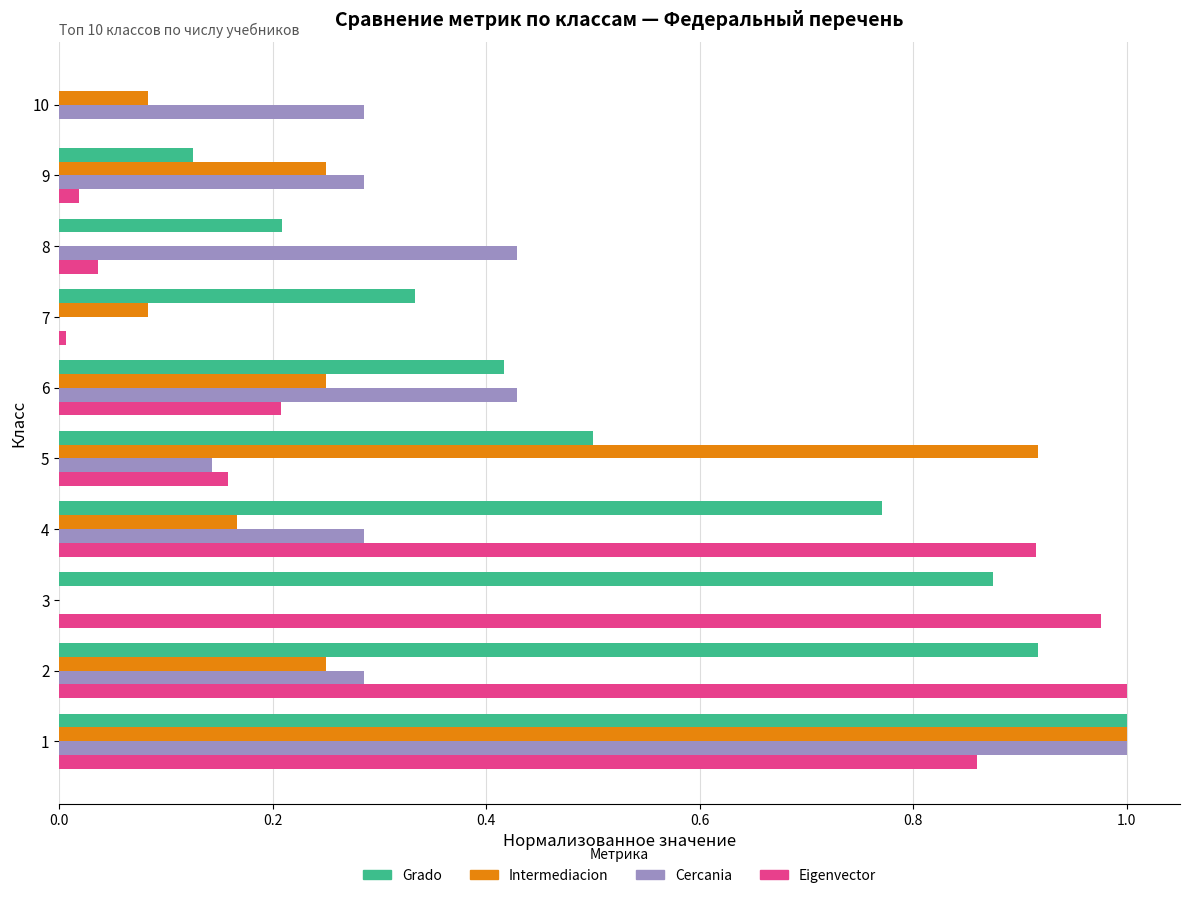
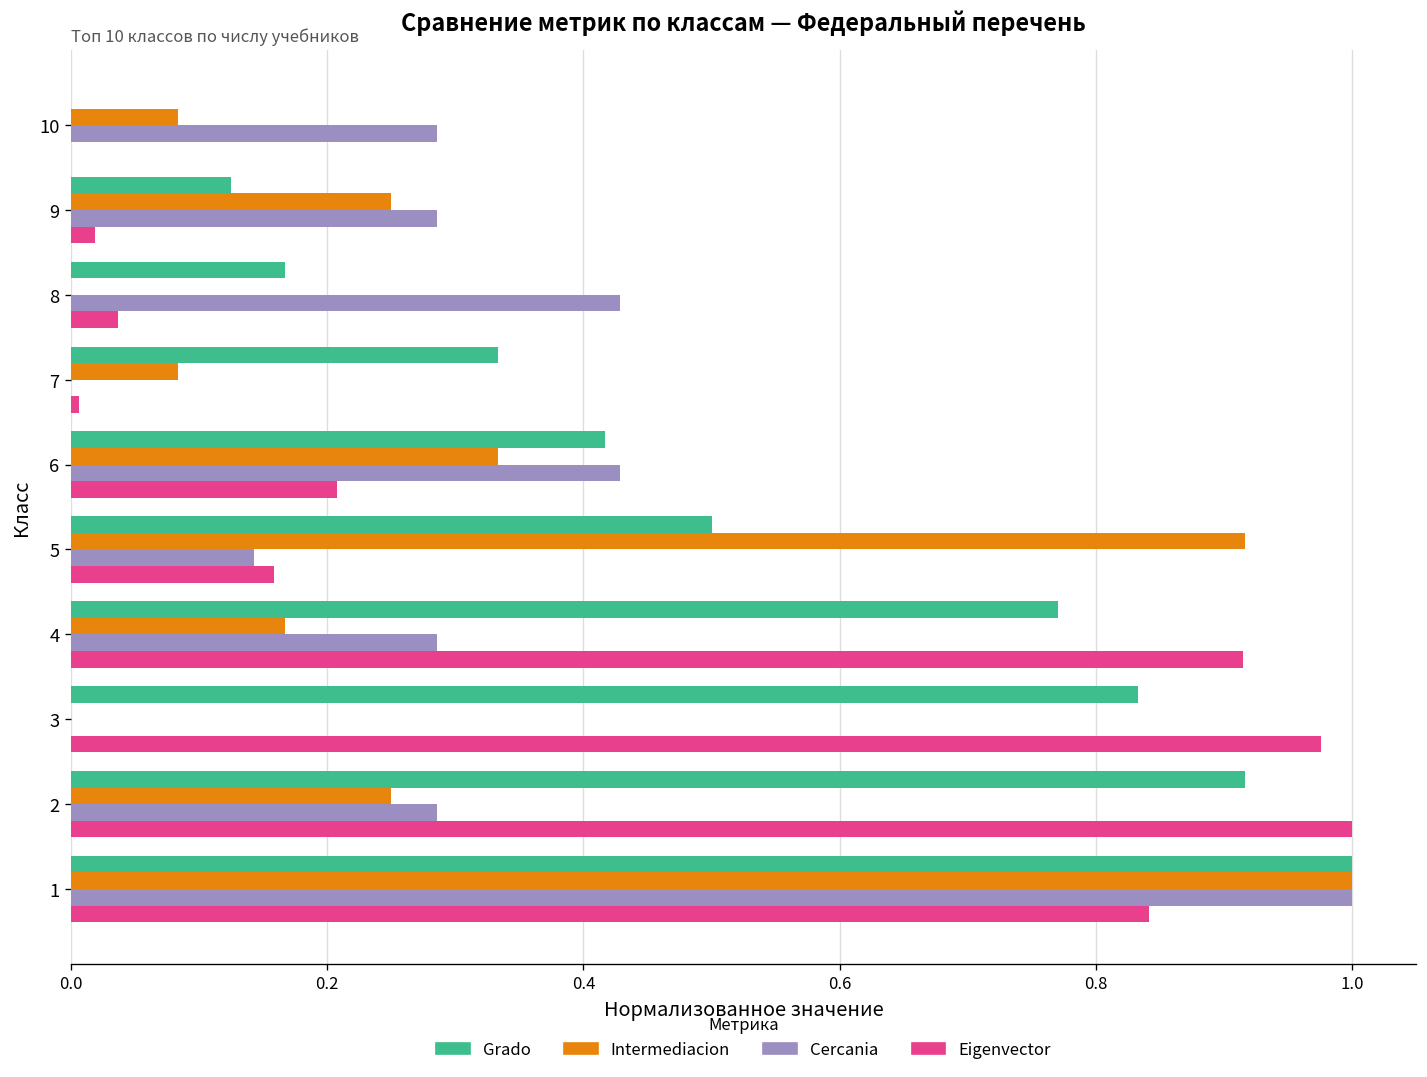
  {
    "Eigenvector": {
      "10": 0.000,
      "9": 0.018,
      "8": 0.037,
      "7": 0.006,
      "6": 0.207,
      "5": 0.159,
      "4": 0.915,
      "3": 0.976,
      "2": 1.000,
-     "1": 0.860
+     "1": 0.841
    },
    "Cercania": {
      "10": 0.286,
      "9": 0.286,
      "8": 0.429,
      "7": 0.000,
      "6": 0.429,
      "5": 0.143,
      "4": 0.286,
      "3": 0.000,
      "2": 0.286,
      "1": 1.000
    },
    "Intermediacion": {
      "10": 0.083,
      "9": 0.250,
      "8": 0.000,
      "7": 0.083,
-     "6": 0.250,
+     "6": 0.333,
      "5": 0.917,
      "4": 0.167,
      "3": 0.000,
      "2": 0.250,
      "1": 1.000
    },
    "Grado": {
      "10": 0.000,
      "9": 0.125,
-     "8": 0.208,
+     "8": 0.167,
      "7": 0.333,
      "6": 0.417,
      "5": 0.500,
      "4": 0.771,
-     "3": 0.875,
+     "3": 0.833,
      "2": 0.917,
      "1": 1.000
    }
  }
